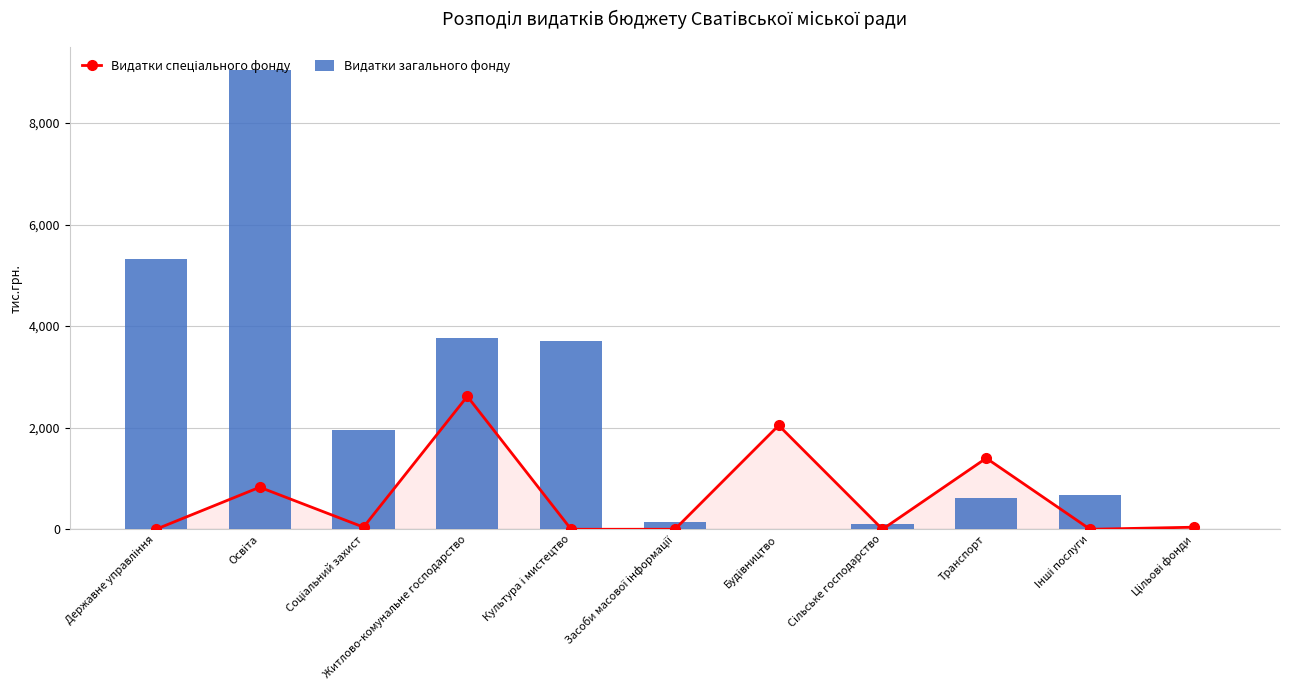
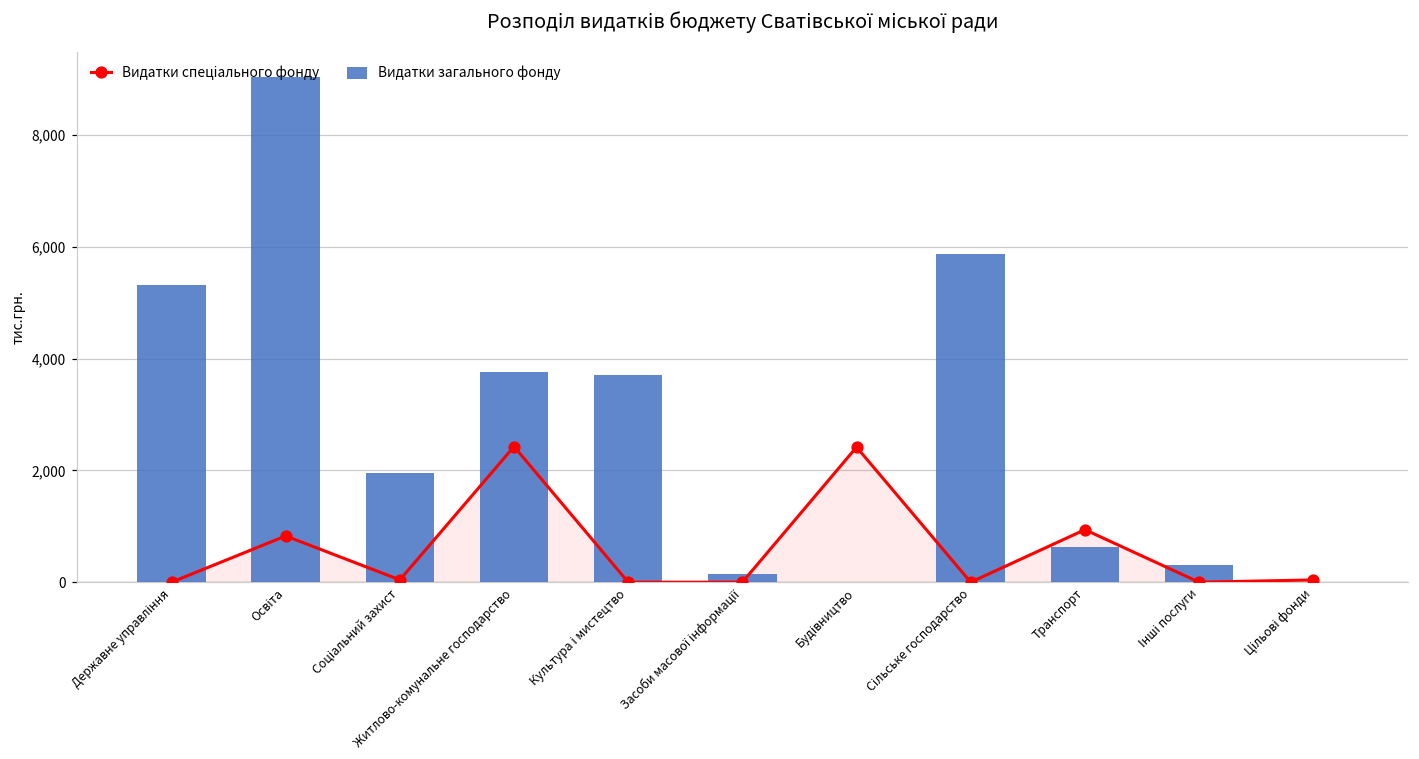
  {
    "Видатки спеціального фонду": {
      "Державне управління": "0",
      "Освіта": "800",
      "Соціальний захист": "0",
-     "Житлово-комунальне господарство": "2,600",
+     "Житлово-комунальне господарство": "2,400",
      "Культура і мистецтво": "0",
      "Засоби масової інформації": "0",
-     "Будівництво": "2,000",
+     "Будівництво": "2,400",
      "Сільське господарство": "0",
-     "Транспорт": "1,400",
+     "Транспорт": "900",
      "Інші послуги": "0",
      "Цільові фонди": "0"
    },
    "Видатки загального фонду": {
      "Державне управління": "5,300",
      "Освіта": "9,000",
      "Соціальний захист": "1,900",
      "Житлово-комунальне господарство": "3,800",
      "Культура і мистецтво": "3,700",
      "Засоби масової інформації": "100",
      "Будівництво": "0",
-     "Сільське господарство": "100",
+     "Сільське господарство": "5,900",
      "Транспорт": "600",
-     "Інші послуги": "700",
+     "Інші послуги": "300",
      "Цільові фонди": "0"
    }
  }
